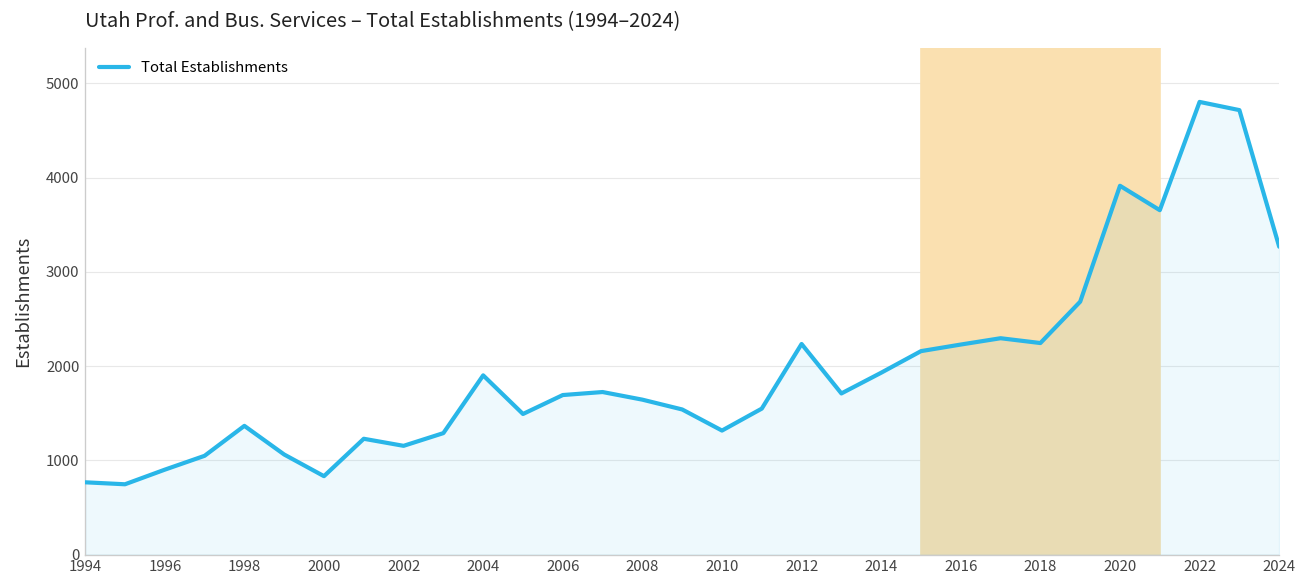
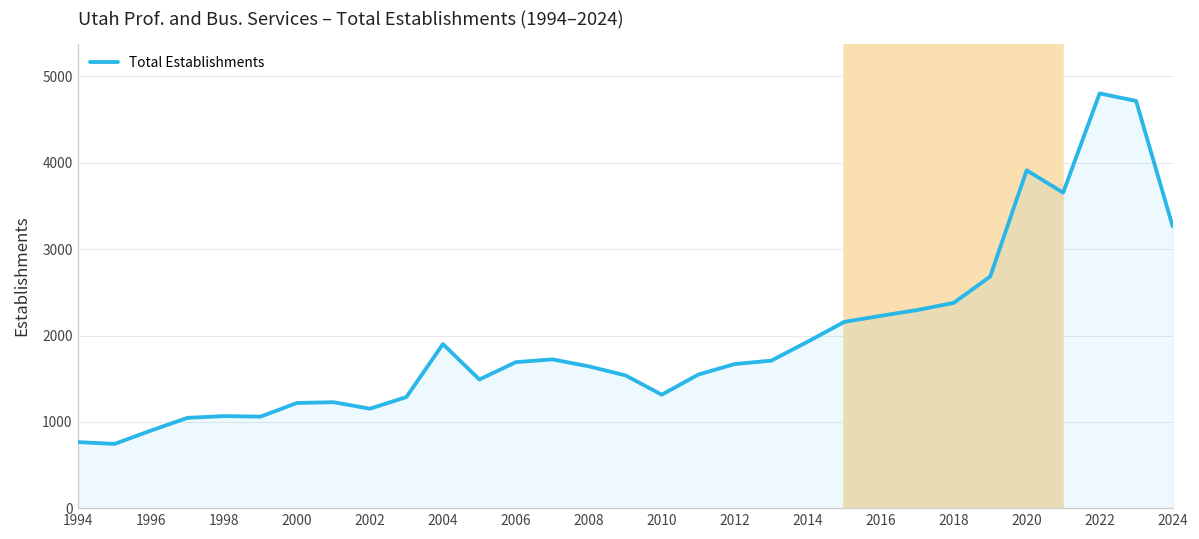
  {
    "1994": 800,
    "1996": 900,
-   "1998": 1400,
-   "2000": 800,
+   "1998": 1100,
+   "2000": 1200,
    "2002": 1200,
    "2004": 1900,
    "2006": 1700,
    "2008": 1600,
    "2010": 1300,
-   "2012": 2200,
+   "2012": 1700,
    "2014": 1900,
    "2016": 2200,
-   "2018": 2200,
+   "2018": 2400,
    "2020": 3900,
    "2022": 4800,
    "2024": 3300
  }
